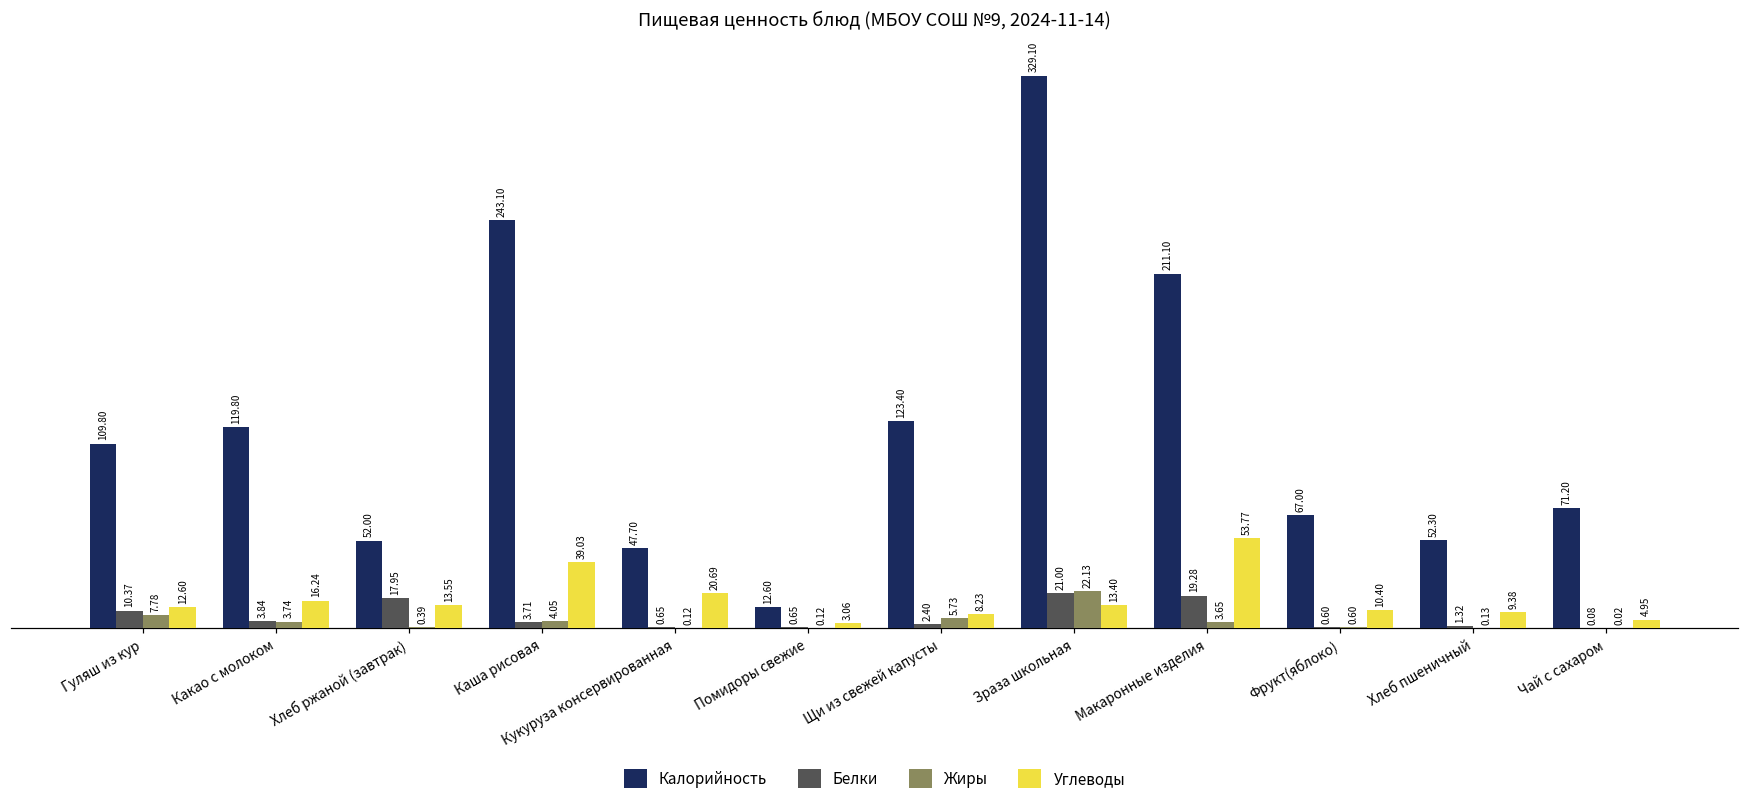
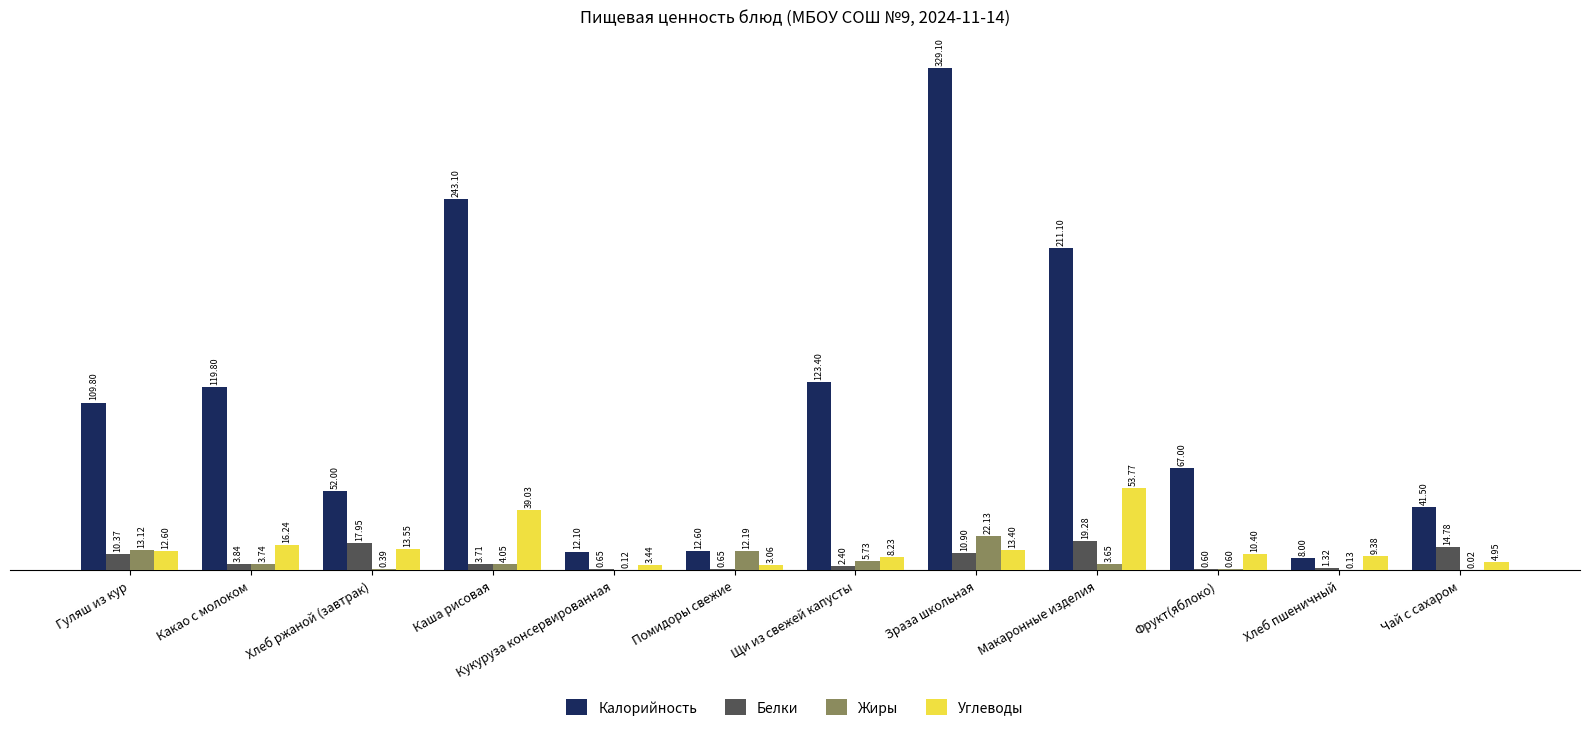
  {
    "Калорийность": {
      "Гуляш из кур": 109.80,
      "Какао с молоком": 119.80,
      "Хлеб ржаной (завтрак)": 52.00,
      "Каша рисовая": 243.10,
-     "Кукуруза консервированная": 47.70,
+     "Кукуруза консервированная": 12.10,
      "Помидоры свежие": 12.60,
      "Щи из свежей капусты": 123.40,
      "Зраза школьная": 329.10,
      "Макаронные изделия": 211.10,
      "Фрукт(яблоко)": 67.00,
-     "Хлеб пшеничный": 52.30,
-     "Чай с сахаром": 71.20
+     "Хлеб пшеничный": 8.00,
+     "Чай с сахаром": 41.50
    },
    "Белки": {
      "Гуляш из кур": 10.37,
      "Какао с молоком": 3.84,
      "Хлеб ржаной (завтрак)": 17.95,
      "Каша рисовая": 3.71,
      "Кукуруза консервированная": 0.65,
      "Помидоры свежие": 0.65,
      "Щи из свежей капусты": 2.40,
-     "Зраза школьная": 21.00,
+     "Зраза школьная": 10.90,
      "Макаронные изделия": 19.28,
      "Фрукт(яблоко)": 0.60,
      "Хлеб пшеничный": 1.32,
-     "Чай с сахаром": 0.08
+     "Чай с сахаром": 14.78
    },
    "Жиры": {
-     "Гуляш из кур": 7.78,
+     "Гуляш из кур": 13.12,
      "Какао с молоком": 3.74,
      "Хлеб ржаной (завтрак)": 0.39,
      "Каша рисовая": 4.05,
      "Кукуруза консервированная": 0.12,
-     "Помидоры свежие": 0.12,
+     "Помидоры свежие": 12.19,
      "Щи из свежей капусты": 5.73,
      "Зраза школьная": 22.13,
      "Макаронные изделия": 3.65,
      "Фрукт(яблоко)": 0.60,
      "Хлеб пшеничный": 0.13,
      "Чай с сахаром": 0.02
    },
    "Углеводы": {
      "Гуляш из кур": 12.60,
      "Какао с молоком": 16.24,
      "Хлеб ржаной (завтрак)": 13.55,
      "Каша рисовая": 39.03,
-     "Кукуруза консервированная": 20.69,
+     "Кукуруза консервированная": 3.44,
      "Помидоры свежие": 3.06,
      "Щи из свежей капусты": 8.23,
      "Зраза школьная": 13.40,
      "Макаронные изделия": 53.77,
      "Фрукт(яблоко)": 10.40,
      "Хлеб пшеничный": 9.38,
      "Чай с сахаром": 4.95
    }
  }
